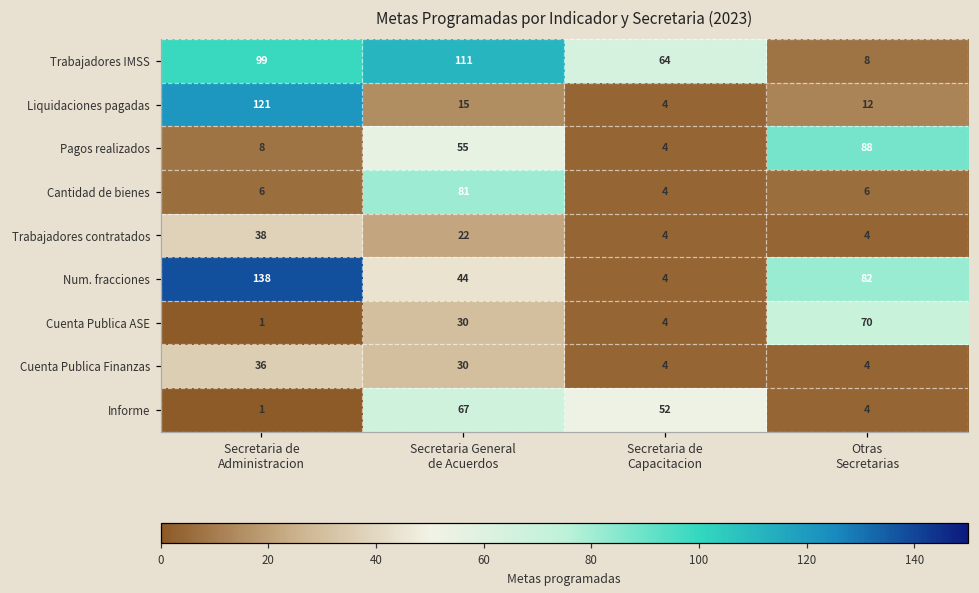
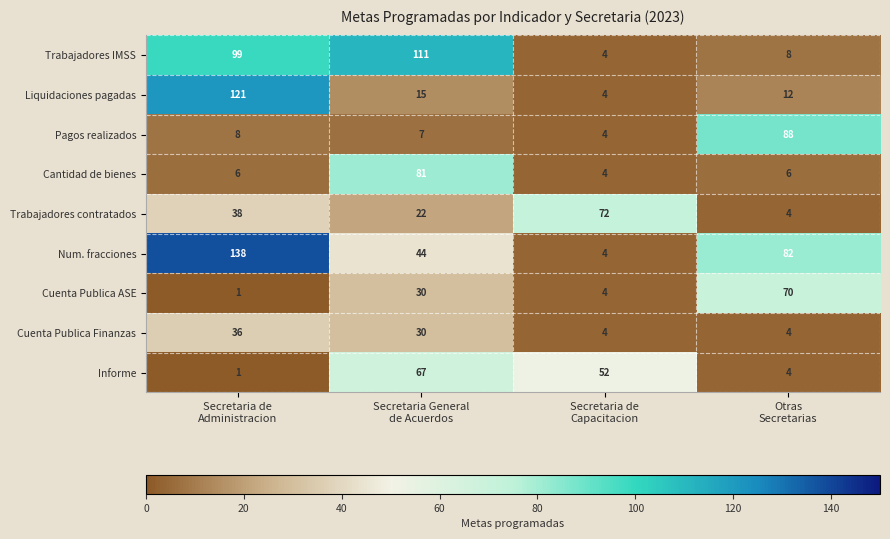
  {
    "Trabajadores IMSS": {
      "Secretaria de Administracion": 99,
      "Secretaria General de Acuerdos": 111,
-     "Secretaria de Capacitacion": 64,
+     "Secretaria de Capacitacion": 4,
      "Otras Secretarias": 8
    },
    "Liquidaciones pagadas": {
      "Secretaria de Administracion": 121,
      "Secretaria General de Acuerdos": 15,
      "Secretaria de Capacitacion": 4,
      "Otras Secretarias": 12
    },
    "Pagos realizados": {
      "Secretaria de Administracion": 8,
-     "Secretaria General de Acuerdos": 55,
+     "Secretaria General de Acuerdos": 7,
      "Secretaria de Capacitacion": 4,
      "Otras Secretarias": 88
    },
    "Cantidad de bienes": {
      "Secretaria de Administracion": 6,
      "Secretaria General de Acuerdos": 81,
      "Secretaria de Capacitacion": 4,
      "Otras Secretarias": 6
    },
    "Trabajadores contratados": {
      "Secretaria de Administracion": 38,
      "Secretaria General de Acuerdos": 22,
-     "Secretaria de Capacitacion": 4,
+     "Secretaria de Capacitacion": 72,
      "Otras Secretarias": 4
    },
    "Num. fracciones": {
      "Secretaria de Administracion": 138,
      "Secretaria General de Acuerdos": 44,
      "Secretaria de Capacitacion": 4,
      "Otras Secretarias": 82
    },
    "Cuenta Publica ASE": {
      "Secretaria de Administracion": 1,
      "Secretaria General de Acuerdos": 30,
      "Secretaria de Capacitacion": 4,
      "Otras Secretarias": 70
    },
    "Cuenta Publica Finanzas": {
      "Secretaria de Administracion": 36,
      "Secretaria General de Acuerdos": 30,
      "Secretaria de Capacitacion": 4,
      "Otras Secretarias": 4
    },
    "Informe": {
      "Secretaria de Administracion": 1,
      "Secretaria General de Acuerdos": 67,
      "Secretaria de Capacitacion": 52,
      "Otras Secretarias": 4
    }
  }
